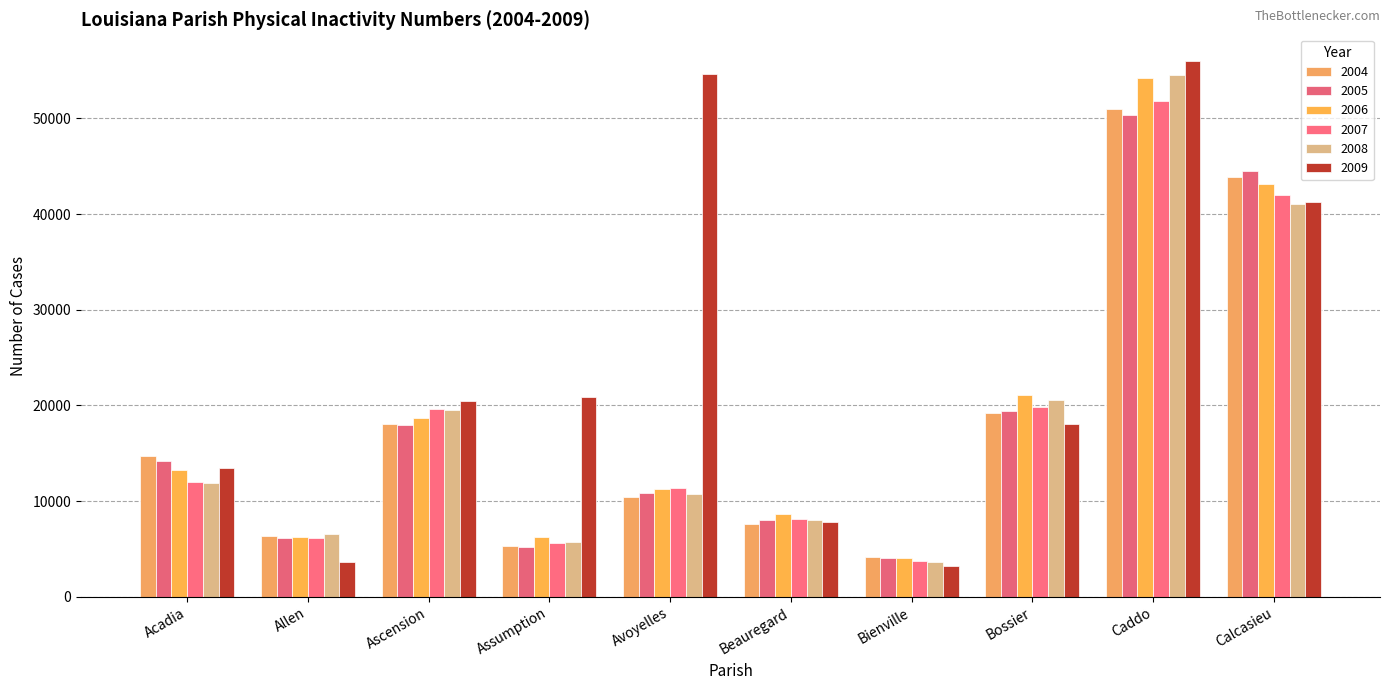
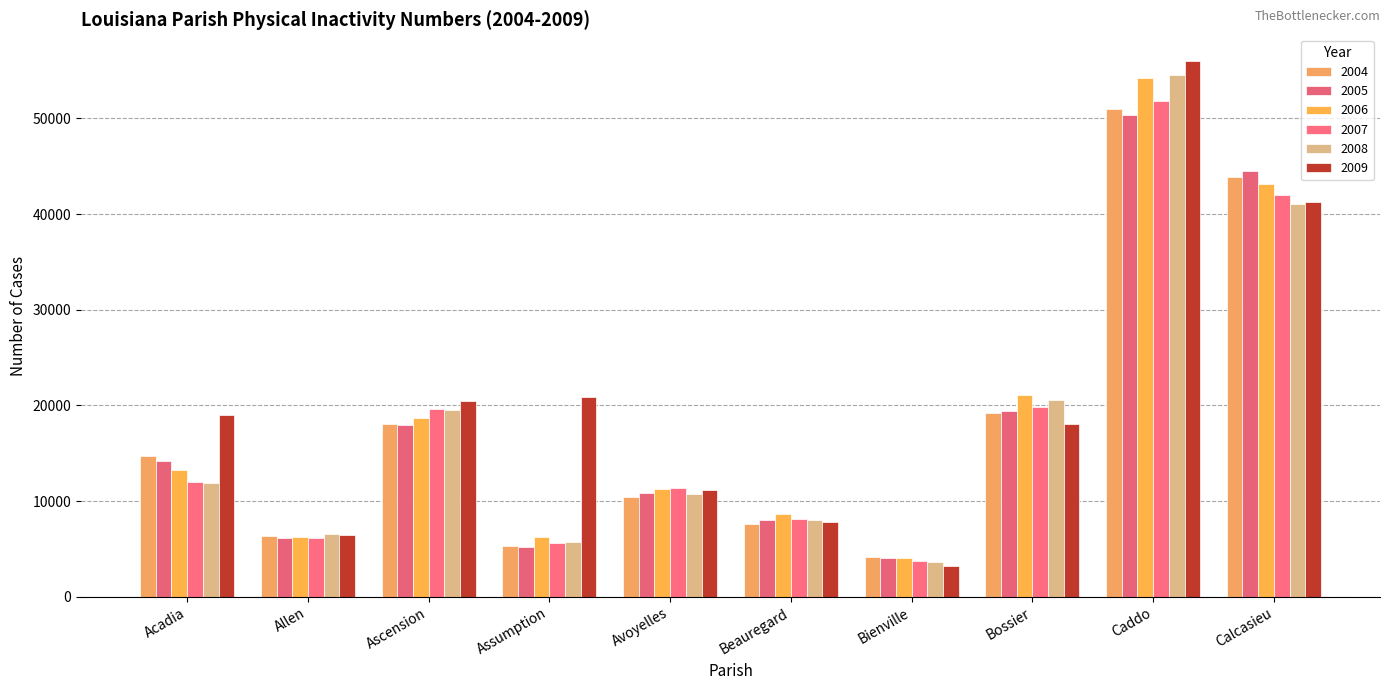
  {
    "2009": {
-     "Acadia": 13000,
-     "Allen": 4000,
+     "Acadia": 19000,
+     "Allen": 6000,
      "Ascension": 20000,
      "Assumption": 21000,
-     "Avoyelles": 55000,
+     "Avoyelles": 11000,
      "Beauregard": 8000,
      "Bienville": 3000,
      "Bossier": 18000,
      "Caddo": 56000,
      "Calcasieu": 41000
    }
  }
